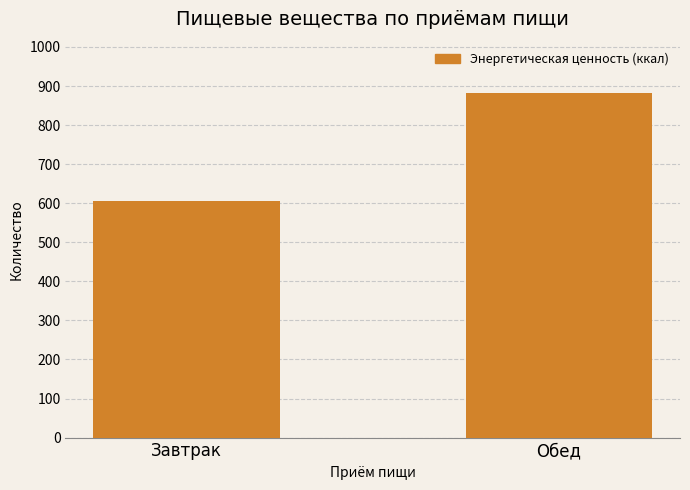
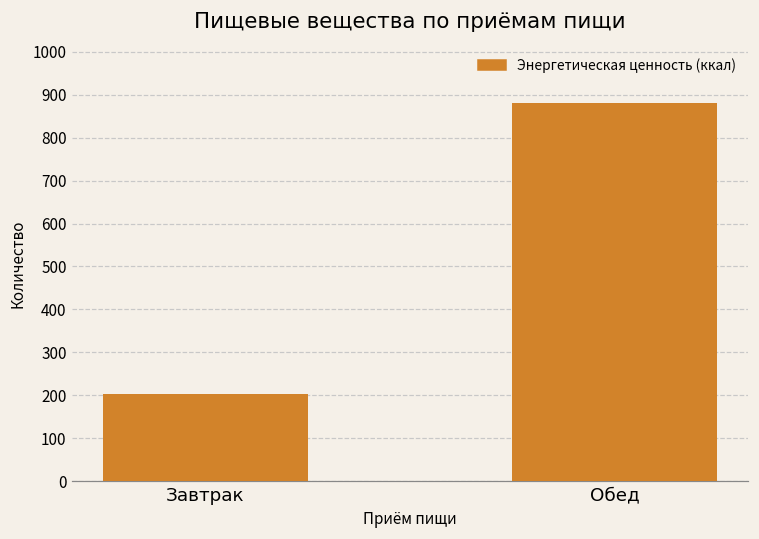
  {
-   "Завтрак": 610,
+   "Завтрак": 200,
    "Обед": 880
  }
